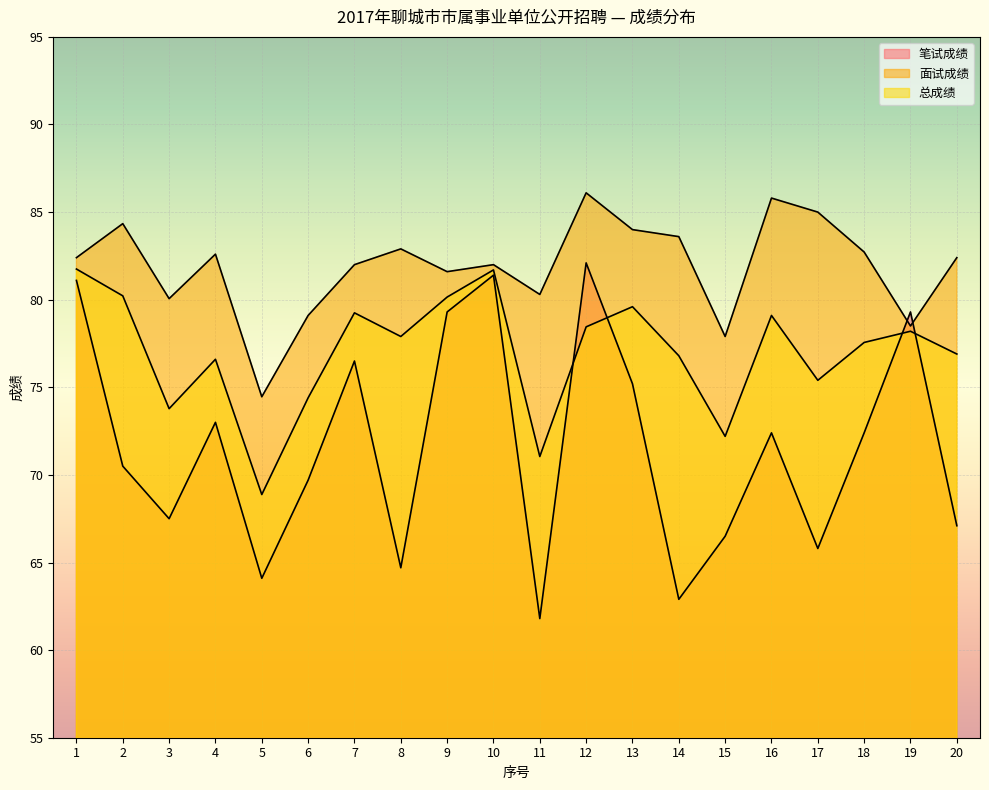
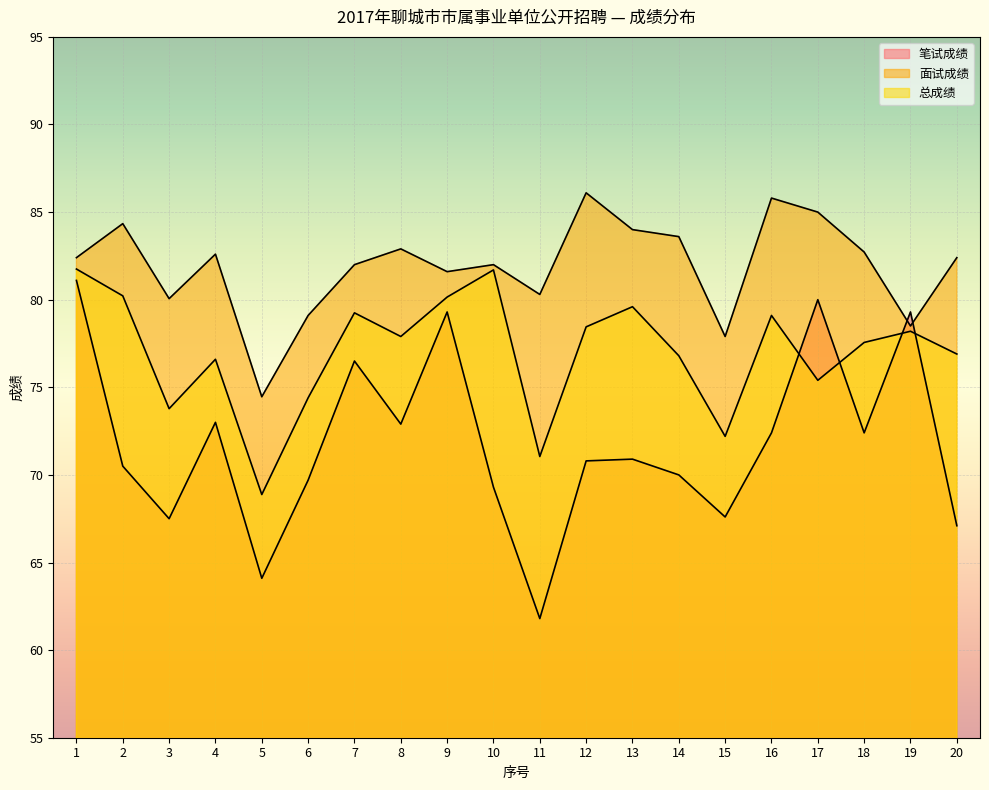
  {
    "笔试成绩": {
      "1": 81.1,
      "2": 70.5,
      "3": 67.5,
      "4": 73.0,
      "5": 64.1,
      "6": 69.7,
      "7": 76.5,
-     "8": 64.7,
+     "8": 72.9,
      "9": 79.3,
-     "10": 81.4,
+     "10": 69.3,
      "11": 61.8,
-     "12": 82.1,
-     "13": 75.2,
-     "14": 62.9,
-     "15": 66.5,
+     "12": 70.8,
+     "13": 70.9,
+     "14": 70.0,
+     "15": 67.6,
      "16": 72.4,
-     "17": 65.8,
+     "17": 80.0,
      "18": 72.4,
      "19": 79.3,
      "20": 67.1
    }
  }
